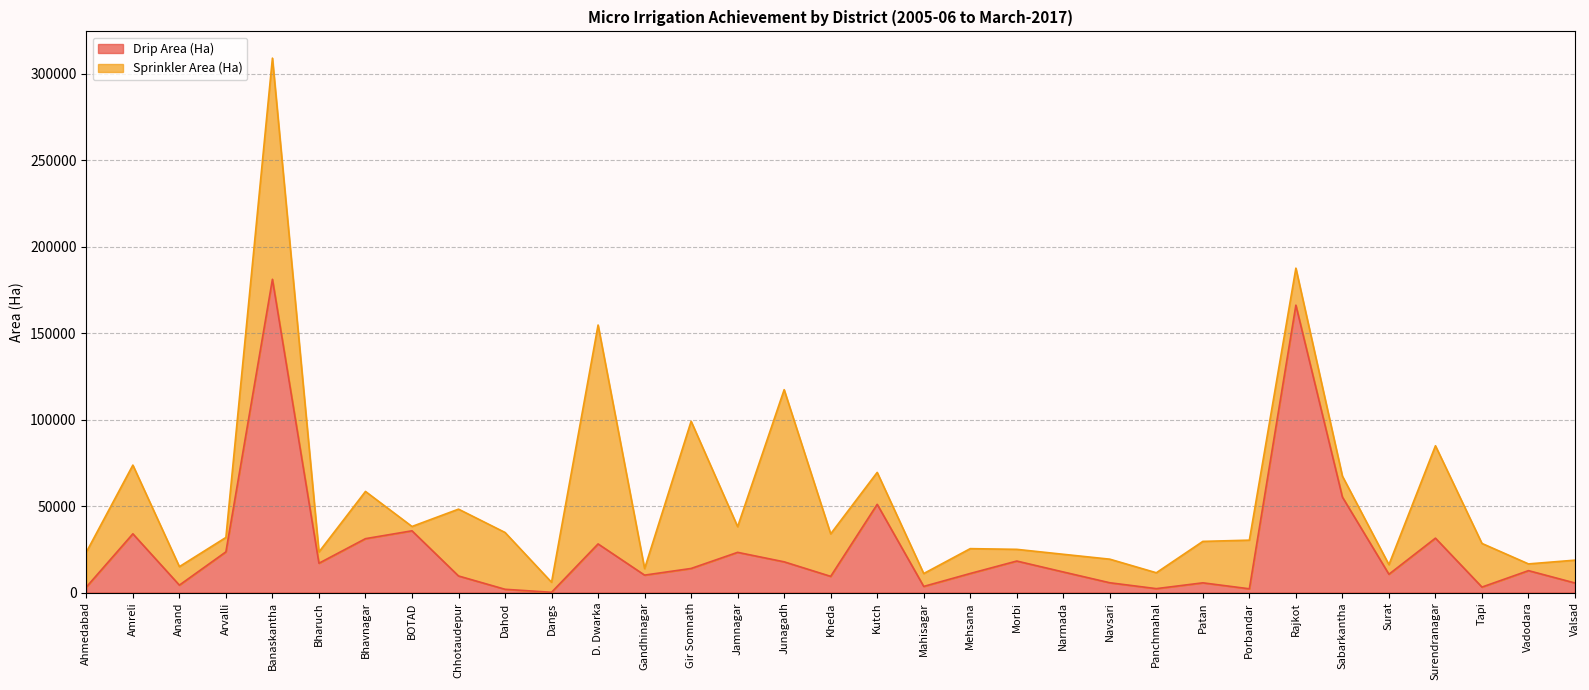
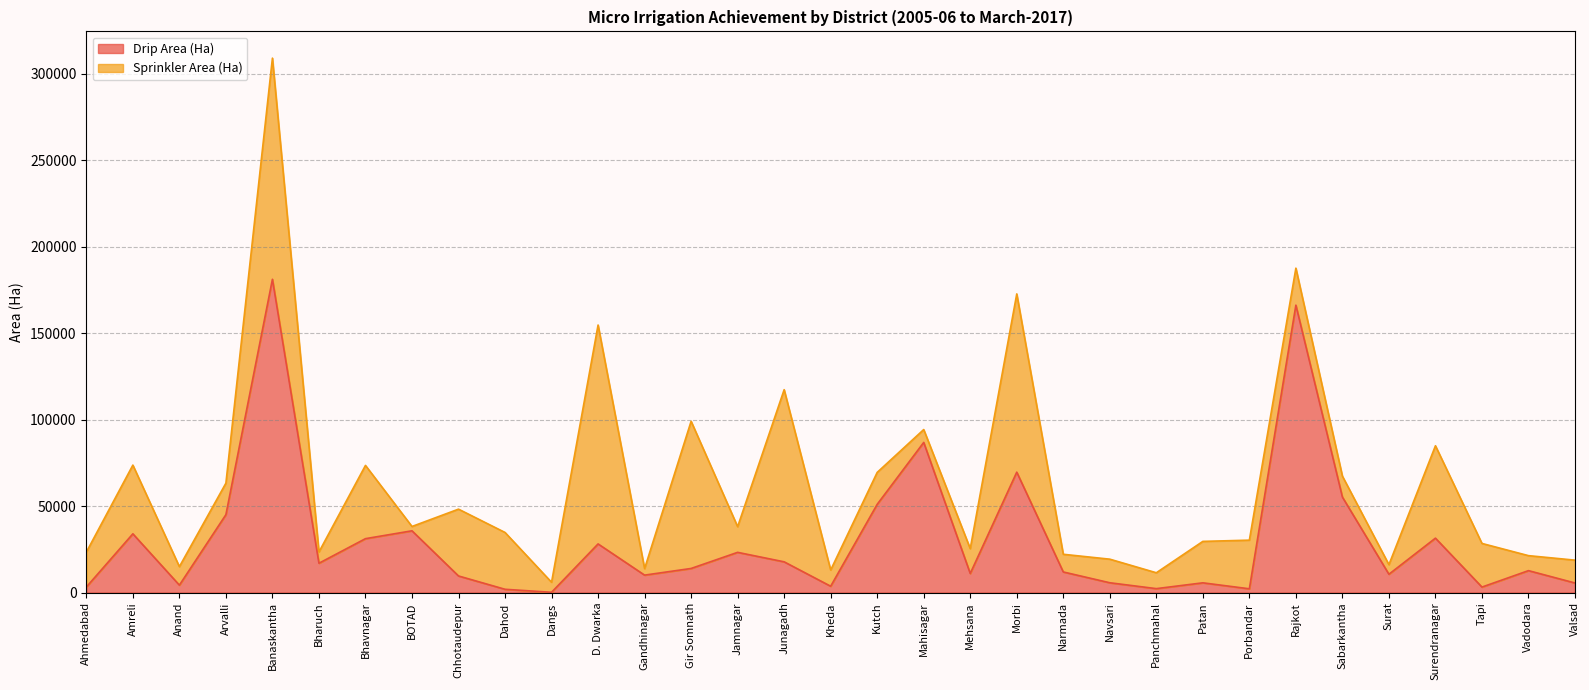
  {
    "Drip Area (Ha)": {
      "Ahmedabad": 3000,
      "Amreli": 34000,
      "Anand": 4000,
-     "Arvalli": 24000,
+     "Arvalli": 45000,
      "Banaskantha": 181000,
      "Bharuch": 17000,
      "Bhavnagar": 31000,
      "BOTAD": 36000,
      "Chhotaudepur": 10000,
      "Dahod": 2000,
      "Dangs": 0,
      "D. Dwarka": 28000,
      "Gandhinagar": 10000,
      "Gir Somnath": 14000,
      "Jamnagar": 23000,
      "Junagadh": 18000,
-     "Kheda": 9000,
+     "Kheda": 4000,
      "Kutch": 51000,
-     "Mahisagar": 4000,
+     "Mahisagar": 87000,
      "Mehsana": 11000,
-     "Morbi": 18000,
+     "Morbi": 70000,
      "Narmada": 12000,
      "Navsari": 6000,
      "Panchmahal": 2000,
      "Patan": 6000,
      "Porbandar": 2000,
      "Rajkot": 166000,
      "Sabarkantha": 55000,
      "Surat": 11000,
      "Surendranagar": 31000,
      "Tapi": 3000,
      "Vadodara": 13000,
      "Valsad": 6000
    },
    "Sprinkler Area (Ha)": {
      "Ahmedabad": 20000,
      "Amreli": 40000,
      "Anand": 11000,
-     "Arvalli": 8000,
+     "Arvalli": 18000,
      "Banaskantha": 128000,
      "Bharuch": 7000,
-     "Bhavnagar": 27000,
+     "Bhavnagar": 42000,
      "BOTAD": 3000,
      "Chhotaudepur": 39000,
      "Dahod": 33000,
      "Dangs": 6000,
      "D. Dwarka": 127000,
      "Gandhinagar": 4000,
      "Gir Somnath": 85000,
      "Jamnagar": 15000,
      "Junagadh": 100000,
-     "Kheda": 25000,
+     "Kheda": 9000,
      "Kutch": 18000,
      "Mahisagar": 7000,
      "Mehsana": 14000,
-     "Morbi": 7000,
+     "Morbi": 103000,
      "Narmada": 10000,
      "Navsari": 14000,
      "Panchmahal": 9000,
      "Patan": 24000,
      "Porbandar": 28000,
      "Rajkot": 21000,
      "Sabarkantha": 12000,
      "Surat": 6000,
      "Surendranagar": 53000,
      "Tapi": 25000,
-     "Vadodara": 4000,
+     "Vadodara": 9000,
      "Valsad": 13000
    }
  }
